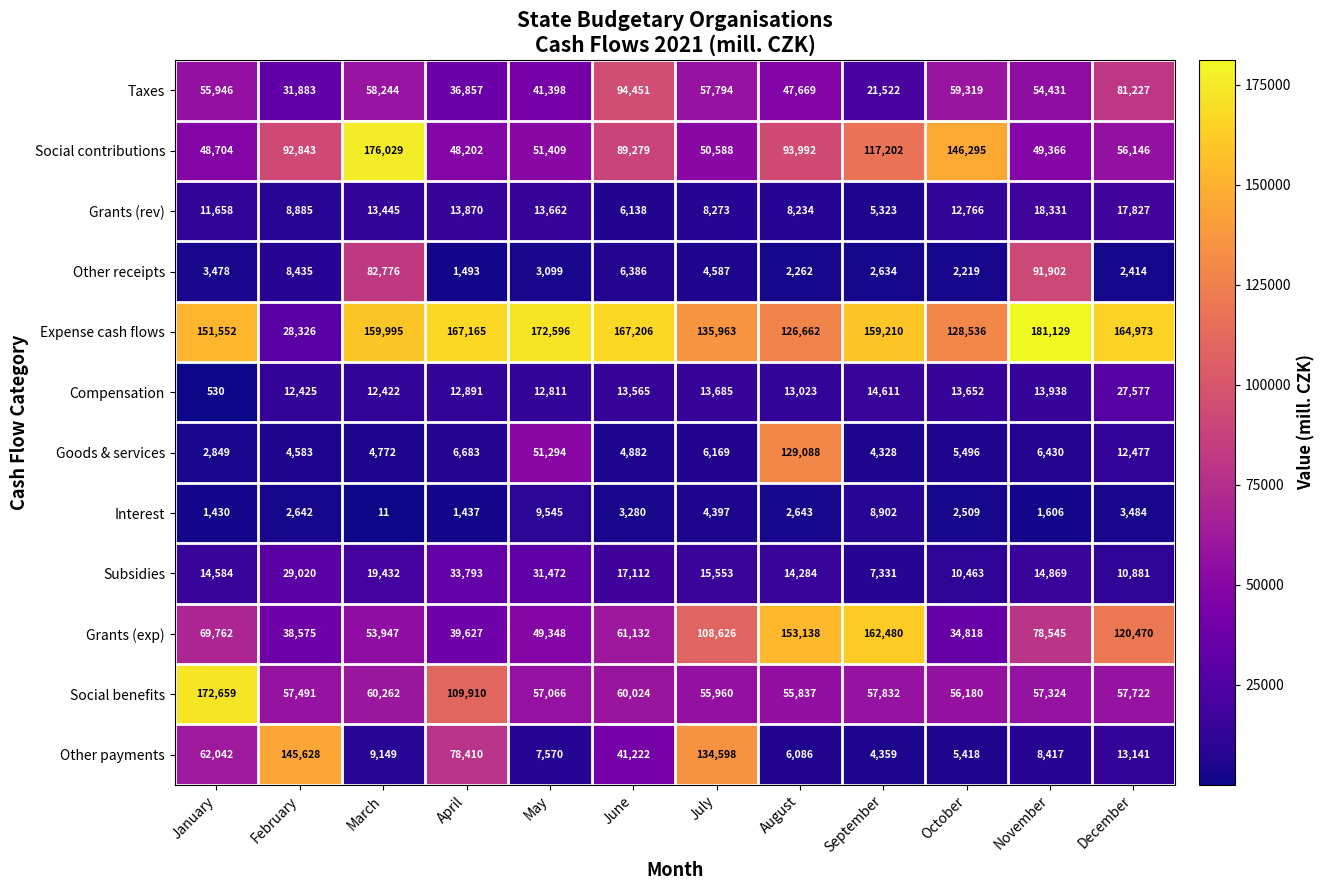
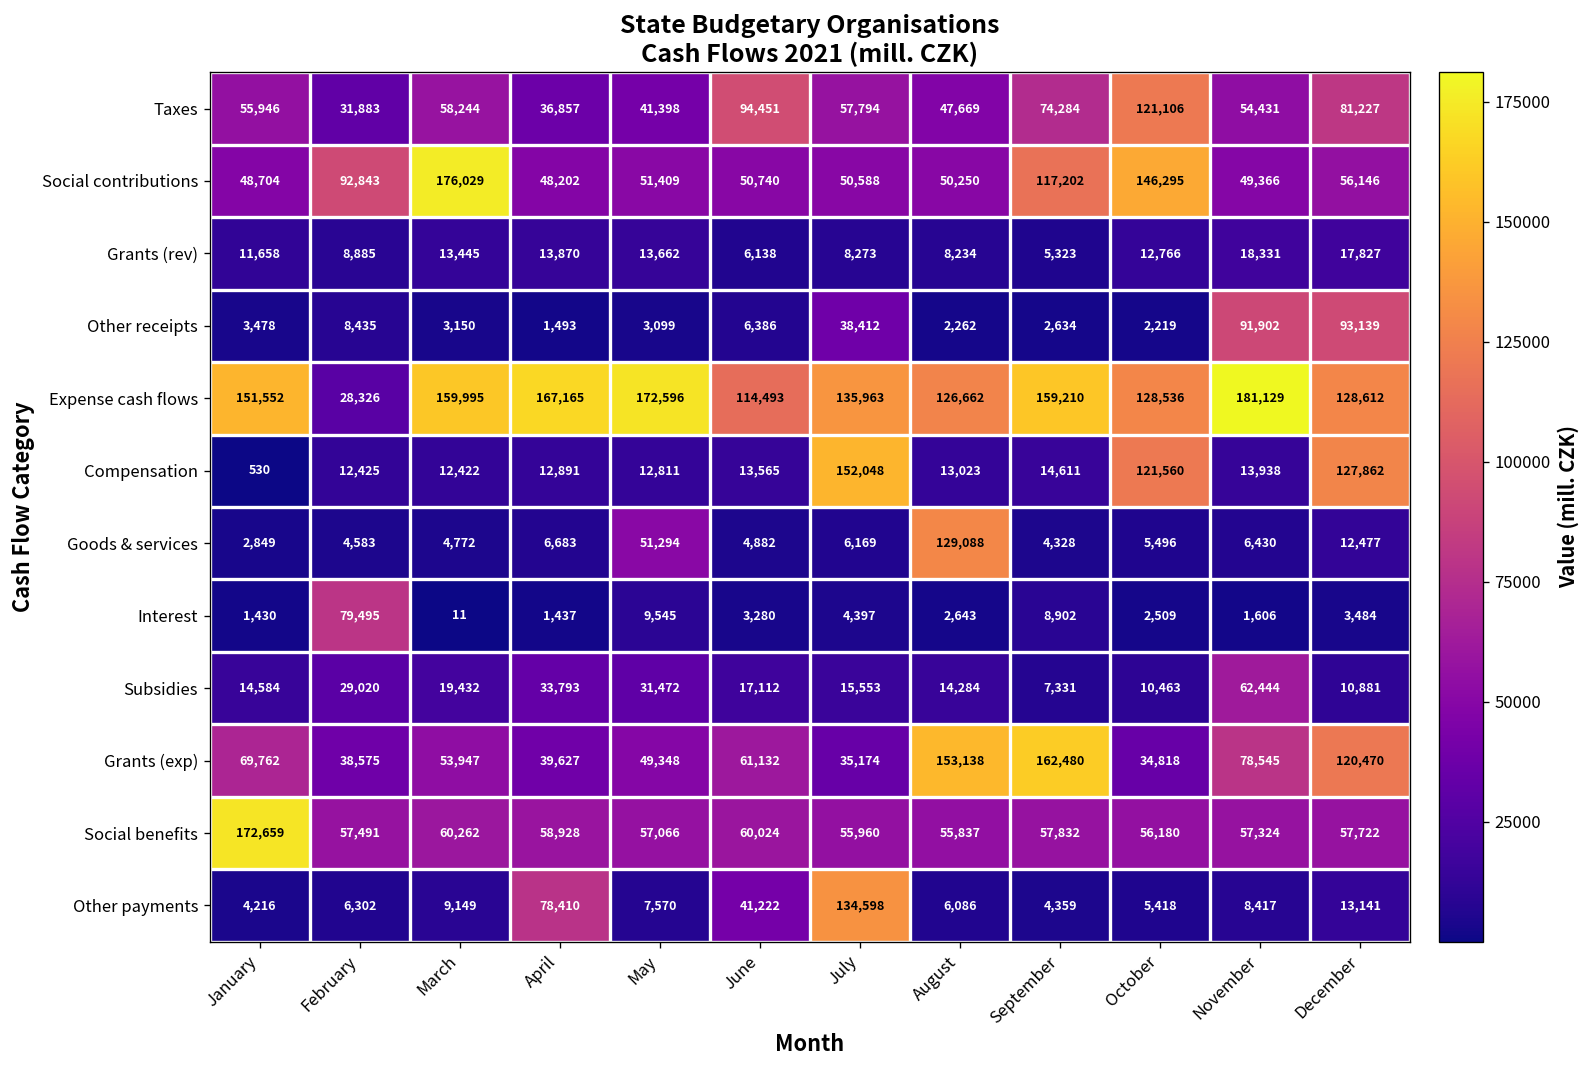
  {
    "Taxes": {
      "January": "55,946",
      "February": "31,883",
      "March": "58,244",
      "April": "36,857",
      "May": "41,398",
      "June": "94,451",
      "July": "57,794",
      "August": "47,669",
-     "September": "21,522",
-     "October": "59,319",
+     "September": "74,284",
+     "October": "121,106",
      "November": "54,431",
      "December": "81,227"
    },
    "Social contributions": {
      "January": "48,704",
      "February": "92,843",
      "March": "176,029",
      "April": "48,202",
      "May": "51,409",
-     "June": "89,279",
+     "June": "50,740",
      "July": "50,588",
-     "August": "93,992",
+     "August": "50,250",
      "September": "117,202",
      "October": "146,295",
      "November": "49,366",
      "December": "56,146"
    },
    "Grants (rev)": {
      "January": "11,658",
      "February": "8,885",
      "March": "13,445",
      "April": "13,870",
      "May": "13,662",
      "June": "6,138",
      "July": "8,273",
      "August": "8,234",
      "September": "5,323",
      "October": "12,766",
      "November": "18,331",
      "December": "17,827"
    },
    "Other receipts": {
      "January": "3,478",
      "February": "8,435",
-     "March": "82,776",
+     "March": "3,150",
      "April": "1,493",
      "May": "3,099",
      "June": "6,386",
-     "July": "4,587",
+     "July": "38,412",
      "August": "2,262",
      "September": "2,634",
      "October": "2,219",
      "November": "91,902",
-     "December": "2,414"
+     "December": "93,139"
    },
    "Expense cash flows": {
      "January": "151,552",
      "February": "28,326",
      "March": "159,995",
      "April": "167,165",
      "May": "172,596",
-     "June": "167,206",
+     "June": "114,493",
      "July": "135,963",
      "August": "126,662",
      "September": "159,210",
      "October": "128,536",
      "November": "181,129",
-     "December": "164,973"
+     "December": "128,612"
    },
    "Compensation": {
      "January": "530",
      "February": "12,425",
      "March": "12,422",
      "April": "12,891",
      "May": "12,811",
      "June": "13,565",
-     "July": "13,685",
+     "July": "152,048",
      "August": "13,023",
      "September": "14,611",
-     "October": "13,652",
+     "October": "121,560",
      "November": "13,938",
-     "December": "27,577"
+     "December": "127,862"
    },
    "Goods & services": {
      "January": "2,849",
      "February": "4,583",
      "March": "4,772",
      "April": "6,683",
      "May": "51,294",
      "June": "4,882",
      "July": "6,169",
      "August": "129,088",
      "September": "4,328",
      "October": "5,496",
      "November": "6,430",
      "December": "12,477"
    },
    "Interest": {
      "January": "1,430",
-     "February": "2,642",
+     "February": "79,495",
      "March": "11",
      "April": "1,437",
      "May": "9,545",
      "June": "3,280",
      "July": "4,397",
      "August": "2,643",
      "September": "8,902",
      "October": "2,509",
      "November": "1,606",
      "December": "3,484"
    },
    "Subsidies": {
      "January": "14,584",
      "February": "29,020",
      "March": "19,432",
      "April": "33,793",
      "May": "31,472",
      "June": "17,112",
      "July": "15,553",
      "August": "14,284",
      "September": "7,331",
      "October": "10,463",
-     "November": "14,869",
+     "November": "62,444",
      "December": "10,881"
    },
    "Grants (exp)": {
      "January": "69,762",
      "February": "38,575",
      "March": "53,947",
      "April": "39,627",
      "May": "49,348",
      "June": "61,132",
-     "July": "108,626",
+     "July": "35,174",
      "August": "153,138",
      "September": "162,480",
      "October": "34,818",
      "November": "78,545",
      "December": "120,470"
    },
    "Social benefits": {
      "January": "172,659",
      "February": "57,491",
      "March": "60,262",
-     "April": "109,910",
+     "April": "58,928",
      "May": "57,066",
      "June": "60,024",
      "July": "55,960",
      "August": "55,837",
      "September": "57,832",
      "October": "56,180",
      "November": "57,324",
      "December": "57,722"
    },
    "Other payments": {
-     "January": "62,042",
-     "February": "145,628",
+     "January": "4,216",
+     "February": "6,302",
      "March": "9,149",
      "April": "78,410",
      "May": "7,570",
      "June": "41,222",
      "July": "134,598",
      "August": "6,086",
      "September": "4,359",
      "October": "5,418",
      "November": "8,417",
      "December": "13,141"
    }
  }
